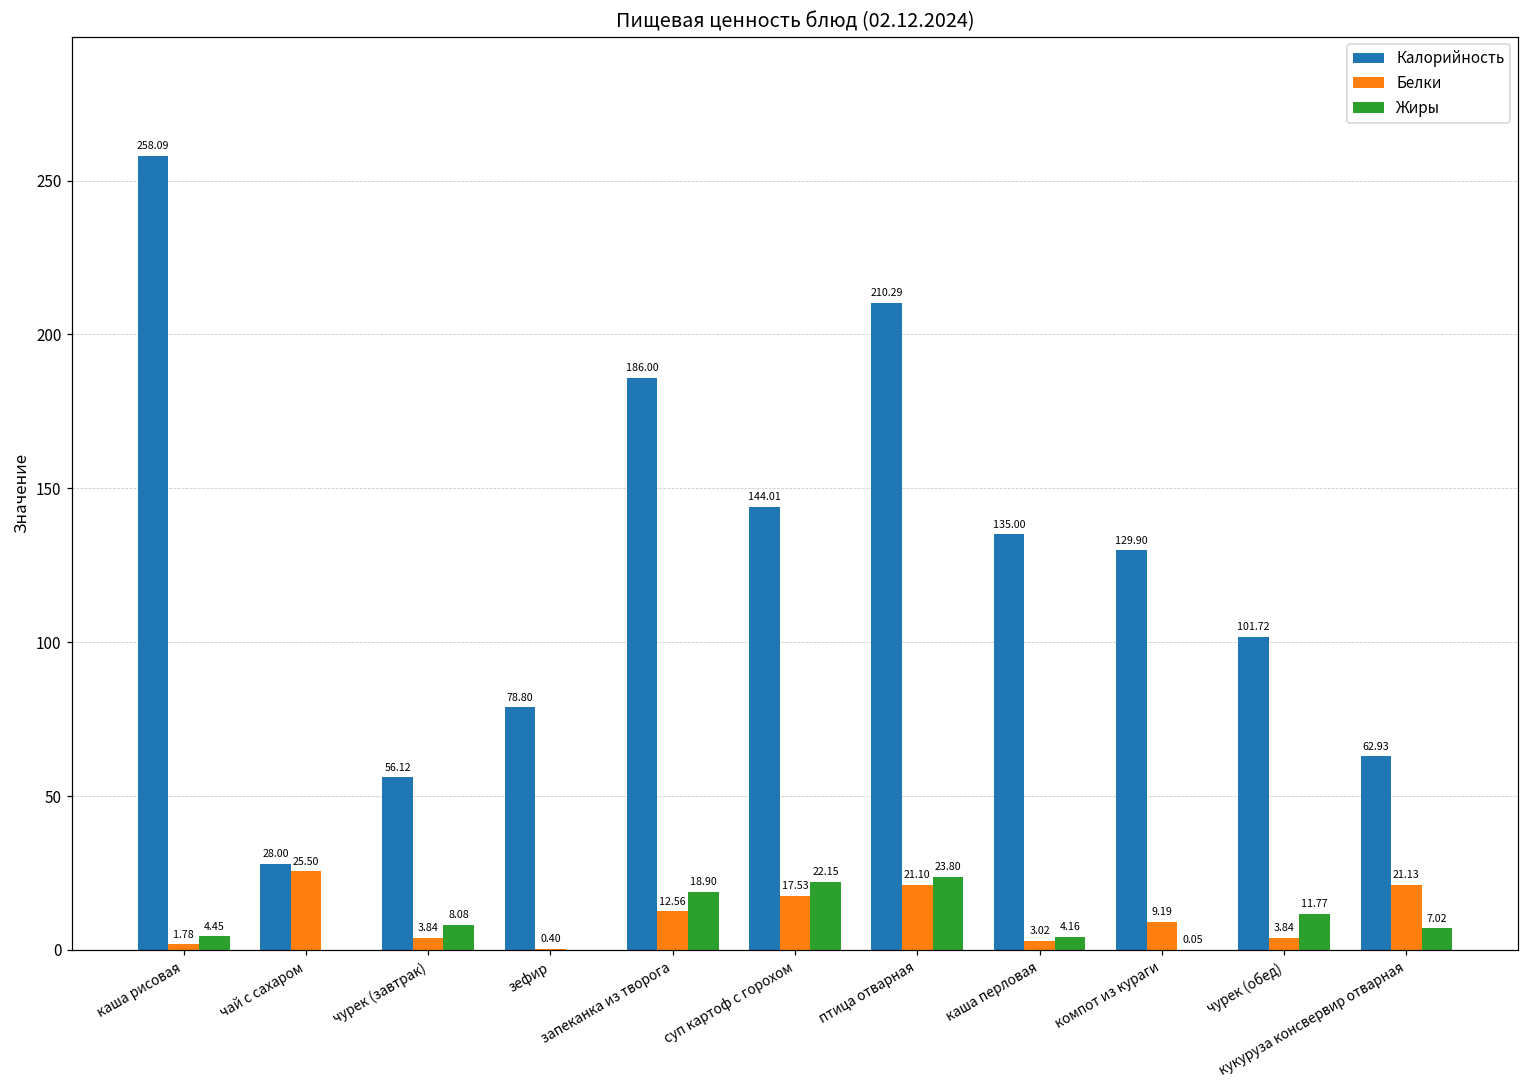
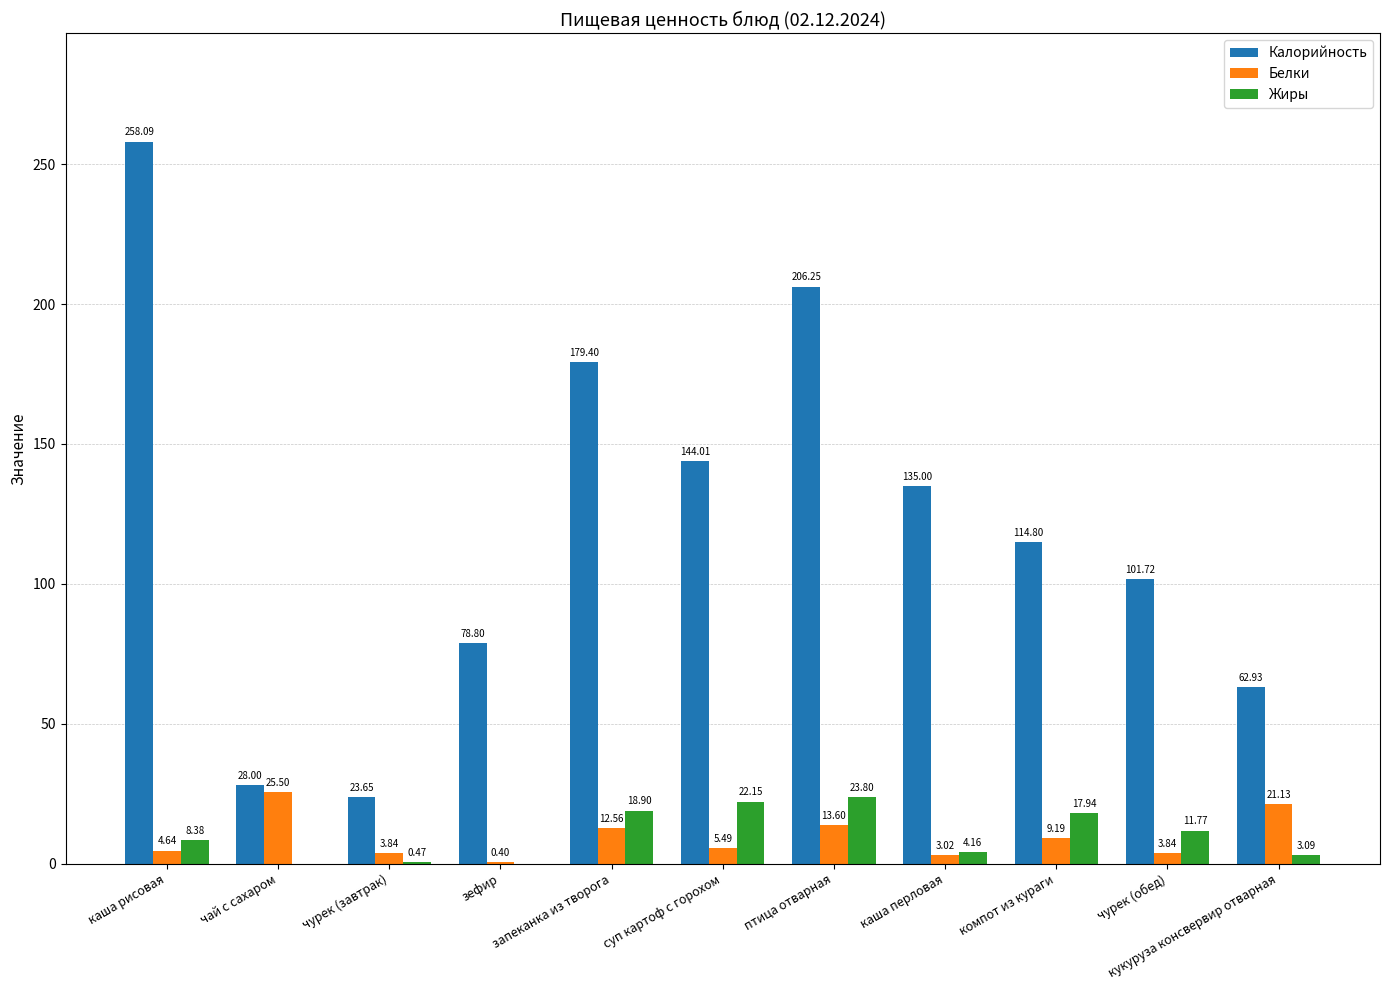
  {
    "Калорийность": {
      "каша рисовая": 258.09,
      "чай с сахаром": 28.00,
-     "чурек (завтрак)": 56.12,
+     "чурек (завтрак)": 23.65,
      "зефир": 78.80,
-     "запеканка из творога": 186.00,
+     "запеканка из творога": 179.40,
      "суп картоф с горохом": 144.01,
-     "птица отварная": 210.29,
+     "птица отварная": 206.25,
      "каша перловая": 135.00,
-     "компот из кураги": 129.90,
+     "компот из кураги": 114.80,
      "чурек (обед)": 101.72,
      "кукуруза консвервир отварная": 62.93
    },
    "Белки": {
-     "каша рисовая": 1.78,
+     "каша рисовая": 4.64,
      "чай с сахаром": 25.50,
      "чурек (завтрак)": 3.84,
      "зефир": 0.40,
      "запеканка из творога": 12.56,
-     "суп картоф с горохом": 17.53,
-     "птица отварная": 21.10,
+     "суп картоф с горохом": 5.49,
+     "птица отварная": 13.60,
      "каша перловая": 3.02,
      "компот из кураги": 9.19,
      "чурек (обед)": 3.84,
      "кукуруза консвервир отварная": 21.13
    },
    "Жиры": {
-     "каша рисовая": 4.45,
-     "чурек (завтрак)": 8.08,
+     "каша рисовая": 8.38,
+     "чурек (завтрак)": 0.47,
      "запеканка из творога": 18.90,
      "суп картоф с горохом": 22.15,
      "птица отварная": 23.80,
      "каша перловая": 4.16,
-     "компот из кураги": 0.05,
+     "компот из кураги": 17.94,
      "чурек (обед)": 11.77,
-     "кукуруза консвервир отварная": 7.02
+     "кукуруза консвервир отварная": 3.09
    }
  }
